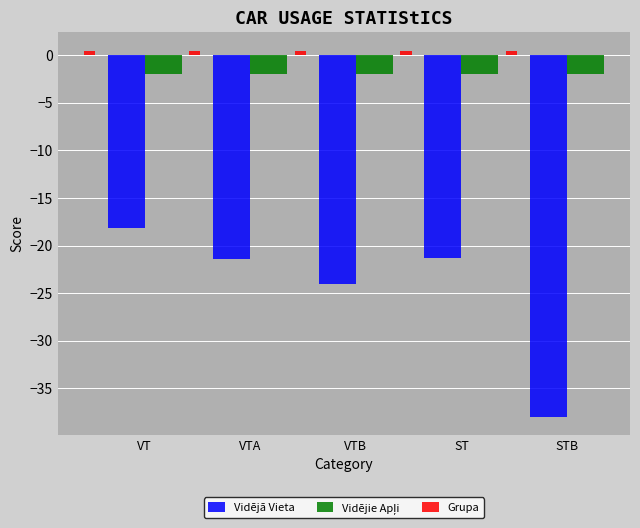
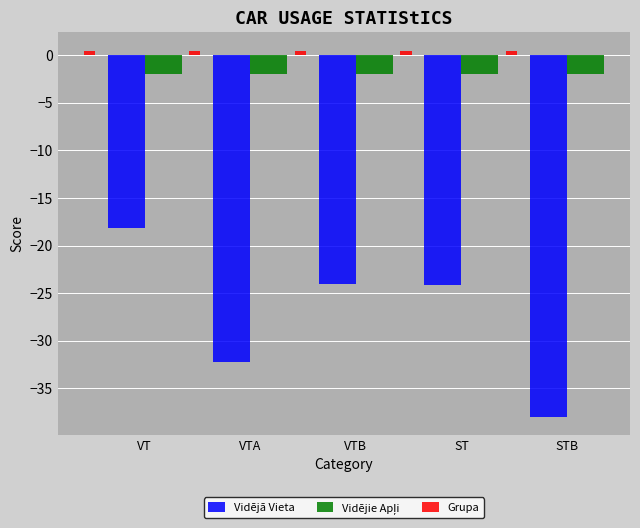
  {
    "Vidējā Vieta": {
      "VT": -18,
-     "VTA": -21,
+     "VTA": -32,
      "VTB": -24,
-     "ST": -21,
+     "ST": -24,
      "STB": -38
    },
    "Vidējie Apļi": {
      "VT": -2,
      "VTA": -2,
      "VTB": -2,
      "ST": -2,
      "STB": -2
    }
  }
